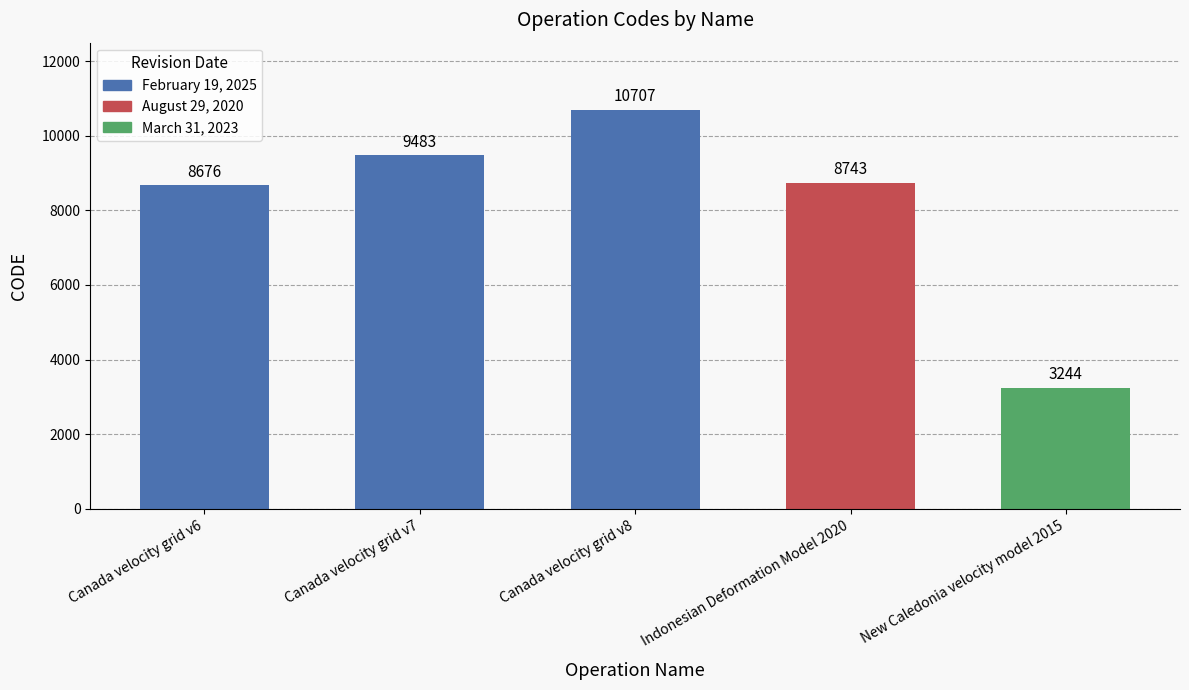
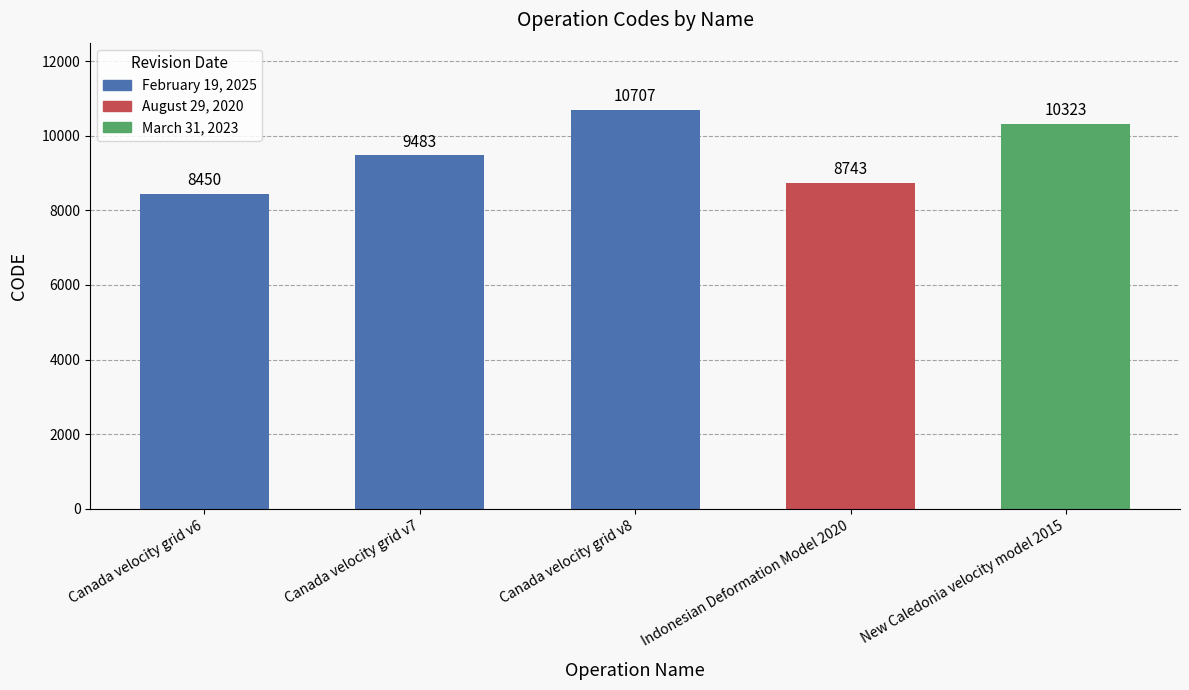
  {
-   "Canada velocity grid v6": 8676,
+   "Canada velocity grid v6": 8450,
    "Canada velocity grid v7": 9483,
    "Canada velocity grid v8": 10707,
    "Indonesian Deformation Model 2020": 8743,
-   "New Caledonia velocity model 2015": 3244
+   "New Caledonia velocity model 2015": 10323
  }
